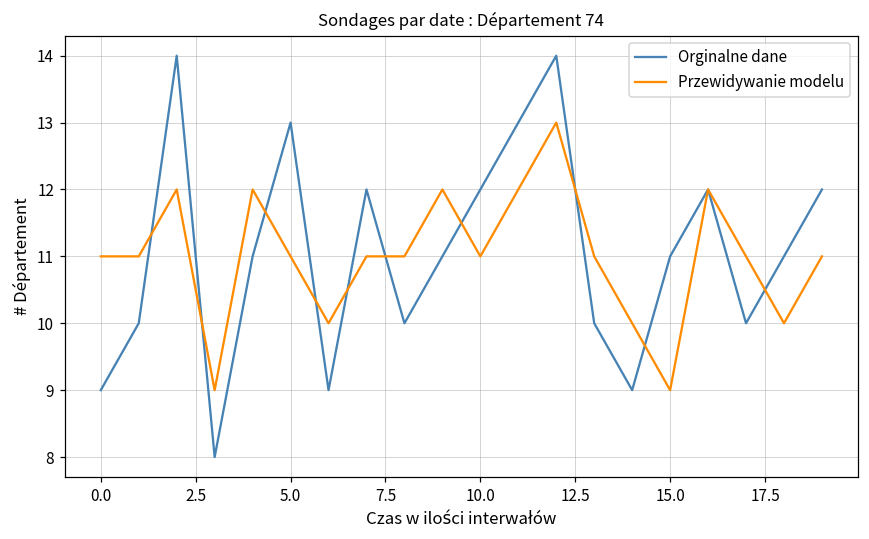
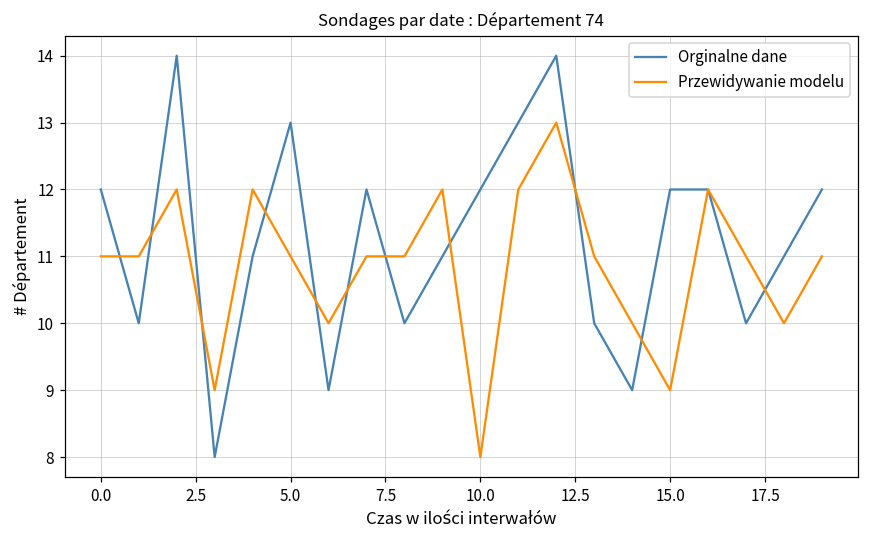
  {
    "Orginalne dane": {
-     "0.0": 9,
+     "0.0": 12,
      "5.0": 13,
      "10.0": 12,
-     "15.0": 11
+     "15.0": 12
    },
    "Przewidywanie modelu": {
      "0.0": 11,
      "5.0": 11,
-     "10.0": 11,
+     "10.0": 8,
      "15.0": 9
    }
  }
